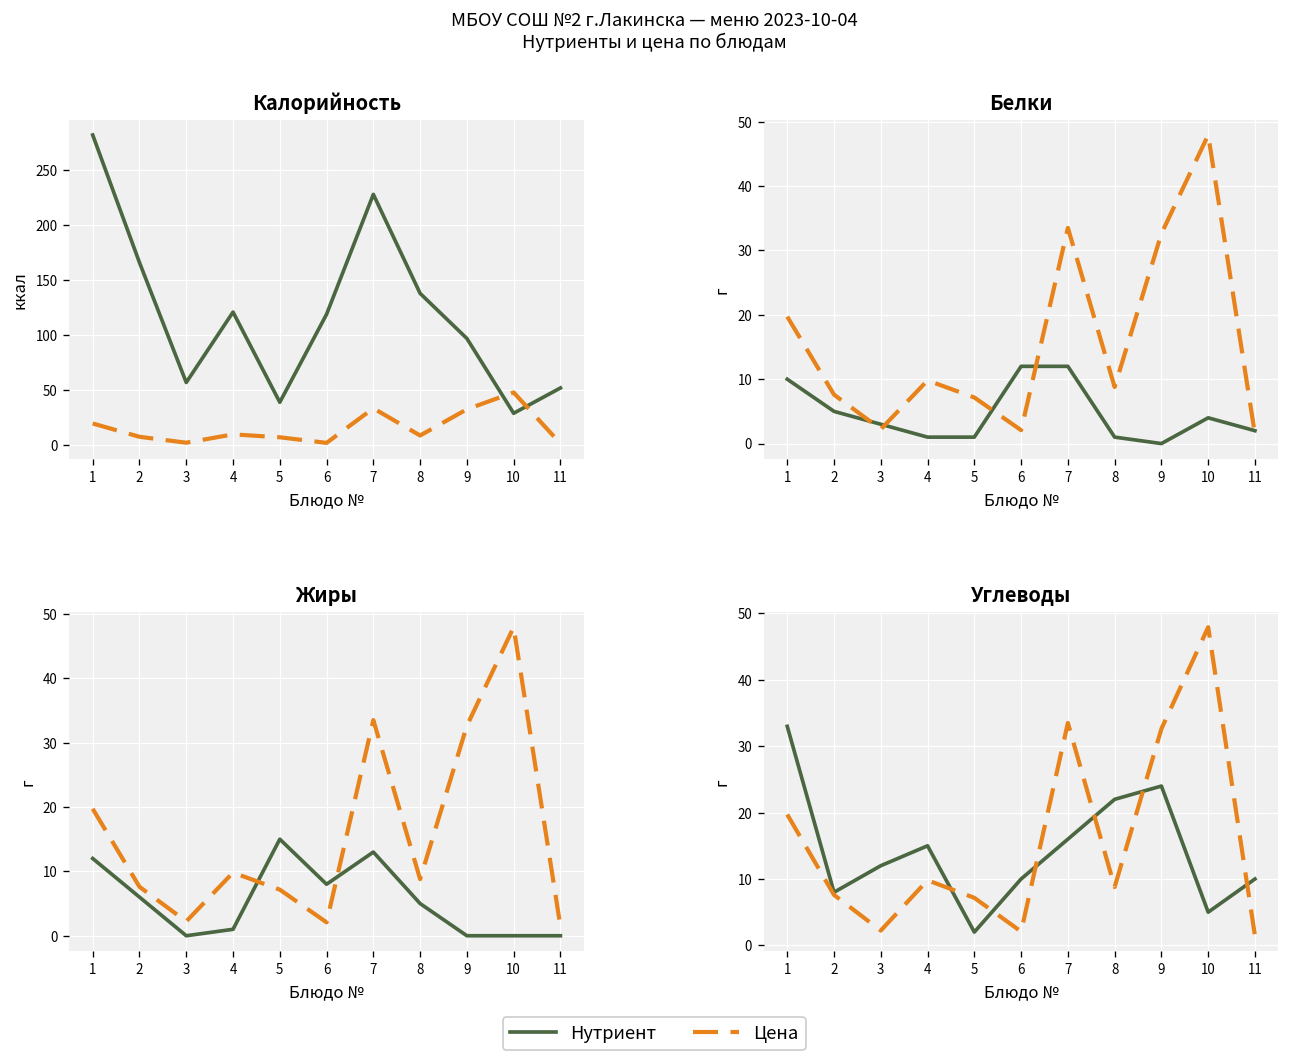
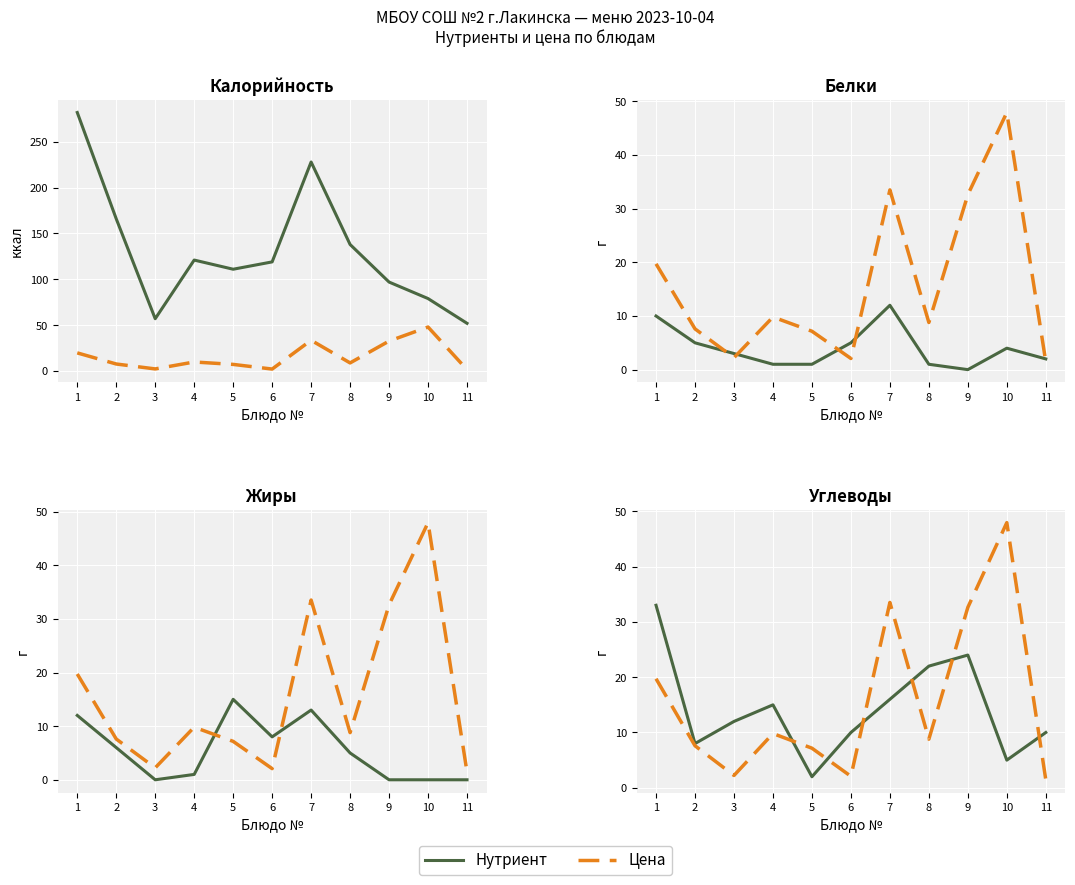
  {
    "Калорийность": {
      "Нутриент": {
        "1": 280,
        "2": 170,
        "3": 60,
        "4": 120,
-       "5": 40,
+       "5": 110,
        "6": 120,
        "7": 230,
        "8": 140,
        "9": 100,
-       "10": 30,
+       "10": 80,
        "11": 50
      },
      "Цена": {
        "1": 20,
        "2": 10,
        "3": 0,
        "4": 10,
        "5": 10,
        "6": 0,
        "7": 30,
        "8": 10,
        "9": 30,
        "10": 50,
        "11": 0
      }
    },
    "Белки": {
      "Нутриент": {
        "1": 10,
        "2": 5,
        "3": 3,
        "4": 1,
        "5": 1,
-       "6": 12,
+       "6": 5,
        "7": 12,
        "8": 1,
        "9": 0,
        "10": 4,
        "11": 2
      },
      "Цена": {
        "1": 20,
        "2": 8,
        "3": 2,
        "4": 10,
        "5": 7,
        "6": 2,
        "7": 34,
        "8": 9,
        "9": 33,
        "10": 48,
        "11": 1
      }
    },
    "Жиры": {
      "Нутриент": {
        "1": 12,
        "2": 6,
        "3": 0,
        "4": 1,
        "5": 15,
        "6": 8,
        "7": 13,
        "8": 5,
        "9": 0,
        "10": 0,
        "11": 0
      },
      "Цена": {
        "1": 20,
        "2": 8,
        "3": 2,
        "4": 10,
        "5": 7,
        "6": 2,
        "7": 34,
        "8": 9,
        "9": 33,
        "10": 48,
        "11": 1
      }
    },
    "Углеводы": {
      "Нутриент": {
        "1": 33,
        "3": 12,
        "4": 15,
        "5": 2,
        "6": 10,
        "7": 16,
        "8": 22,
        "9": 24,
        "10": 5,
        "11": 10
      },
      "Цена": {
        "1": 20,
        "3": 2,
        "4": 10,
        "5": 7,
        "6": 2,
        "7": 34,
        "8": 9,
        "9": 33,
        "10": 48,
        "11": 1
      }
    }
  }
